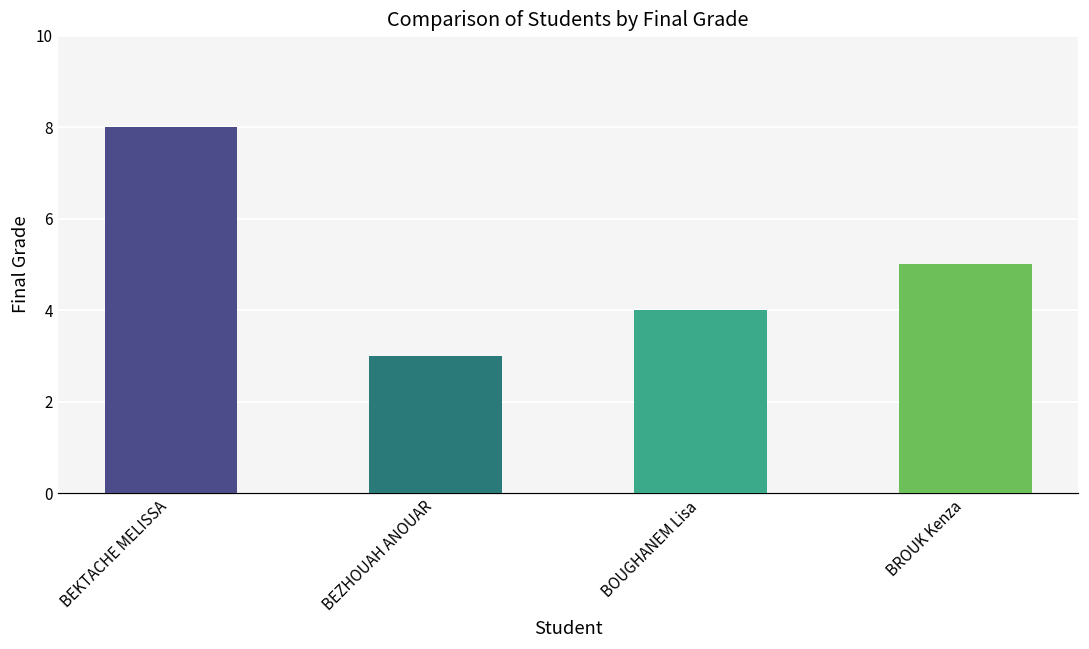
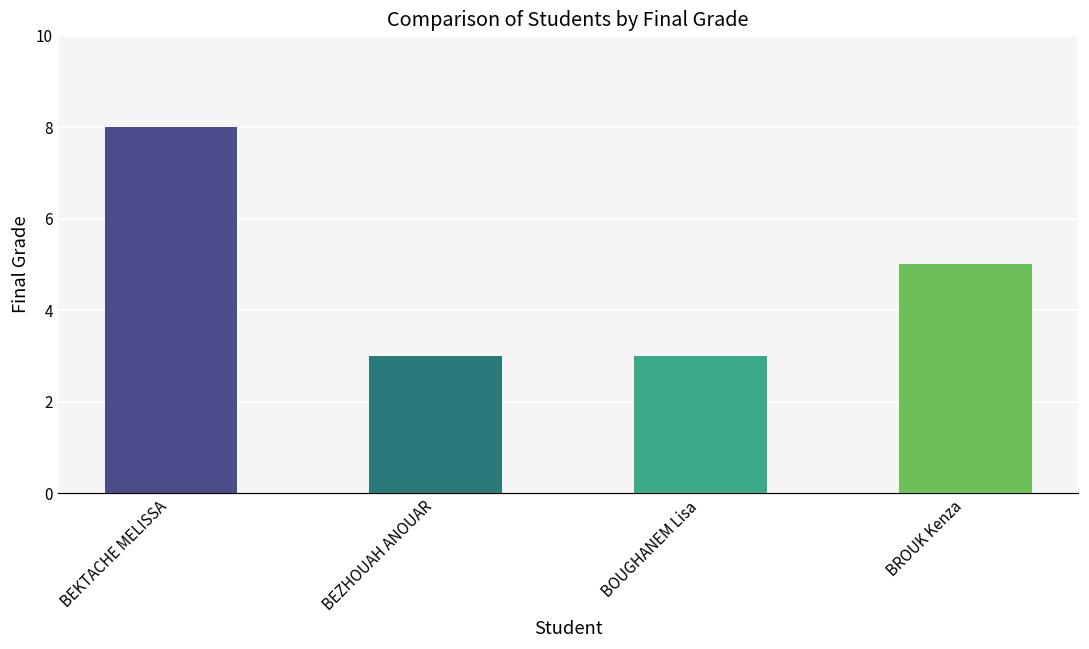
  {
    "BEKTACHE MELISSA": 8,
    "BEZHOUAH ANOUAR": 3,
-   "BOUGHANEM Lisa": 4,
+   "BOUGHANEM Lisa": 3,
    "BROUK Kenza": 5
  }
